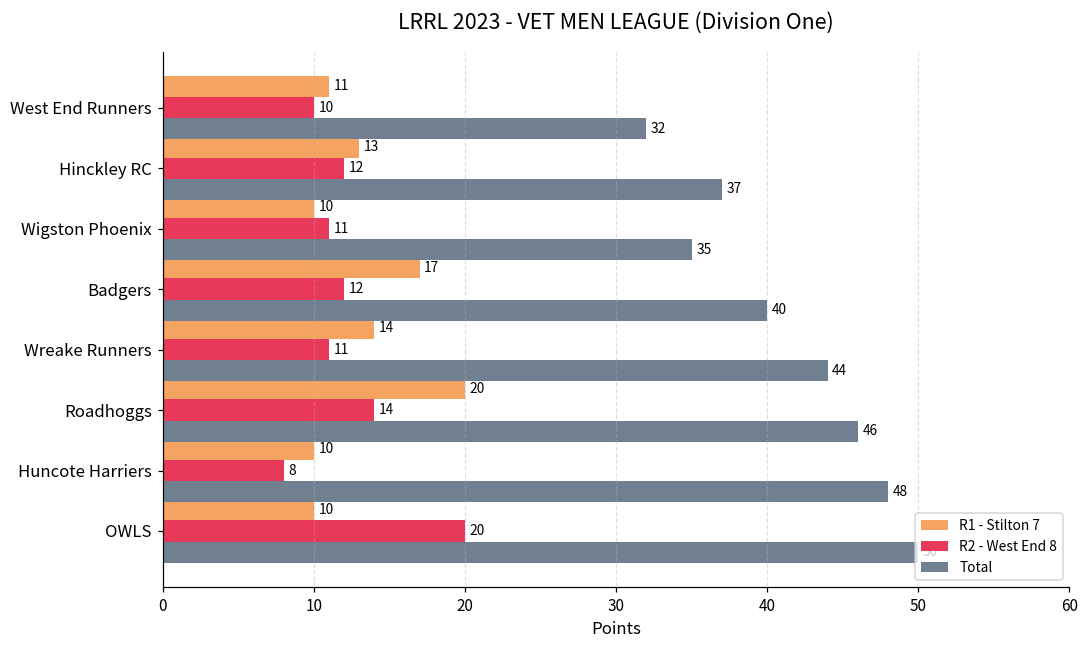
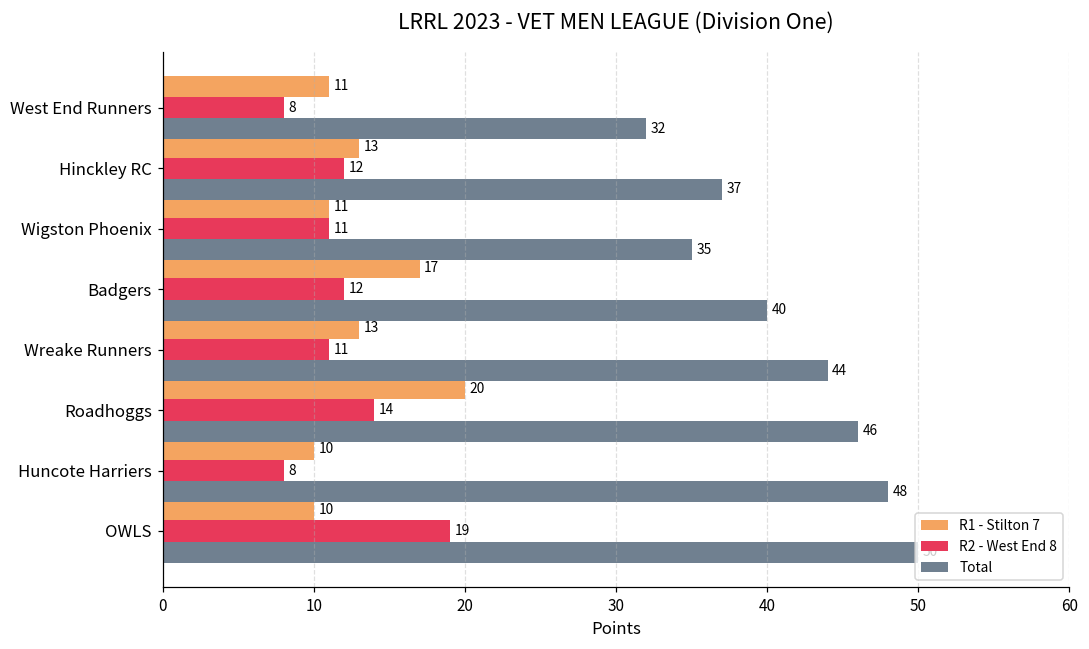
  {
    "R1 - Stilton 7": {
      "West End Runners": 11,
      "Hinckley RC": 13,
-     "Wigston Phoenix": 10,
+     "Wigston Phoenix": 11,
      "Badgers": 17,
-     "Wreake Runners": 14,
+     "Wreake Runners": 13,
      "Roadhoggs": 20,
      "Huncote Harriers": 10,
      "OWLS": 10
    },
    "R2 - West End 8": {
-     "West End Runners": 10,
+     "West End Runners": 8,
      "Hinckley RC": 12,
      "Wigston Phoenix": 11,
      "Badgers": 12,
      "Wreake Runners": 11,
      "Roadhoggs": 14,
      "Huncote Harriers": 8,
-     "OWLS": 20
+     "OWLS": 19
    },
    "Total": {
      "West End Runners": 32,
      "Hinckley RC": 37,
      "Wigston Phoenix": 35,
      "Badgers": 40,
      "Wreake Runners": 44,
      "Roadhoggs": 46,
      "Huncote Harriers": 48
    }
  }
